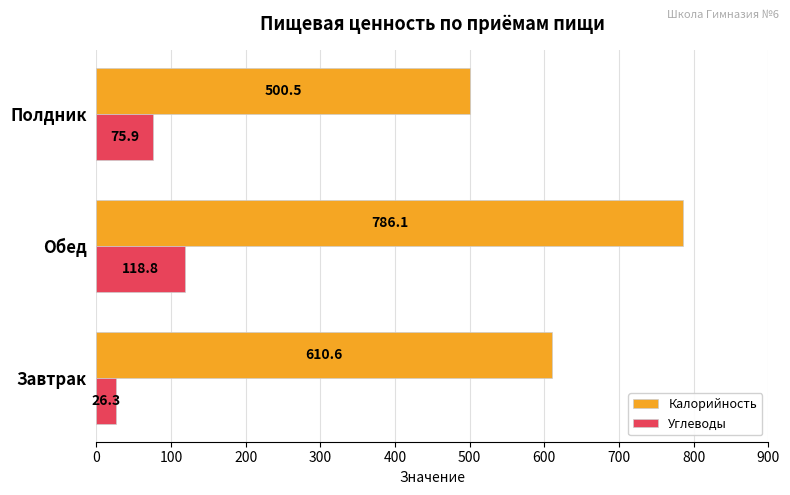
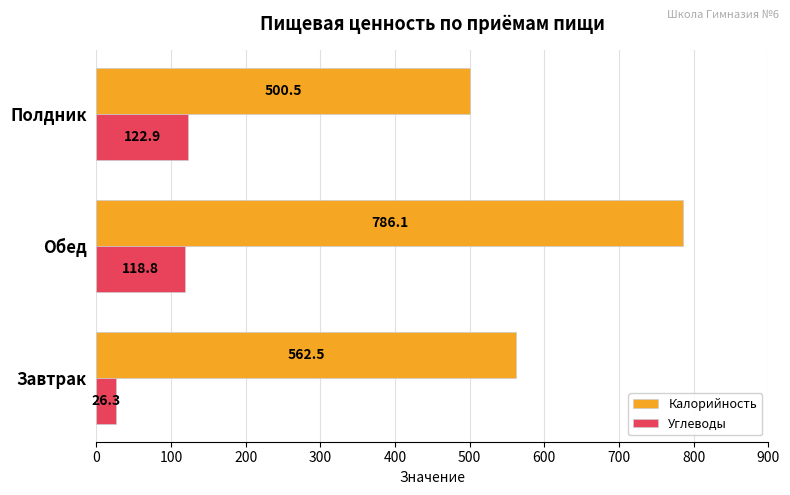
  {
    "Калорийность": {
      "Полдник": 500.5,
      "Обед": 786.1,
-     "Завтрак": 610.6
+     "Завтрак": 562.5
    },
    "Углеводы": {
-     "Полдник": 75.9,
+     "Полдник": 122.9,
      "Обед": 118.8,
      "Завтрак": 26.3
    }
  }
